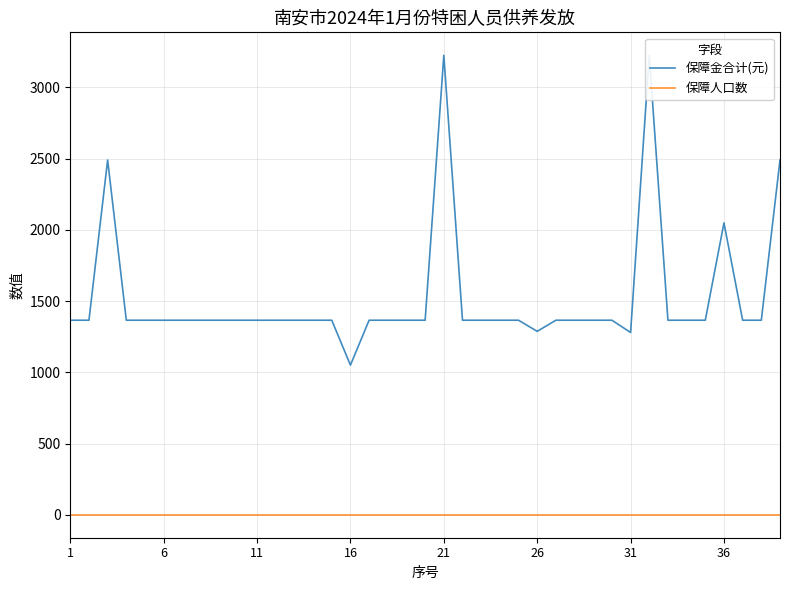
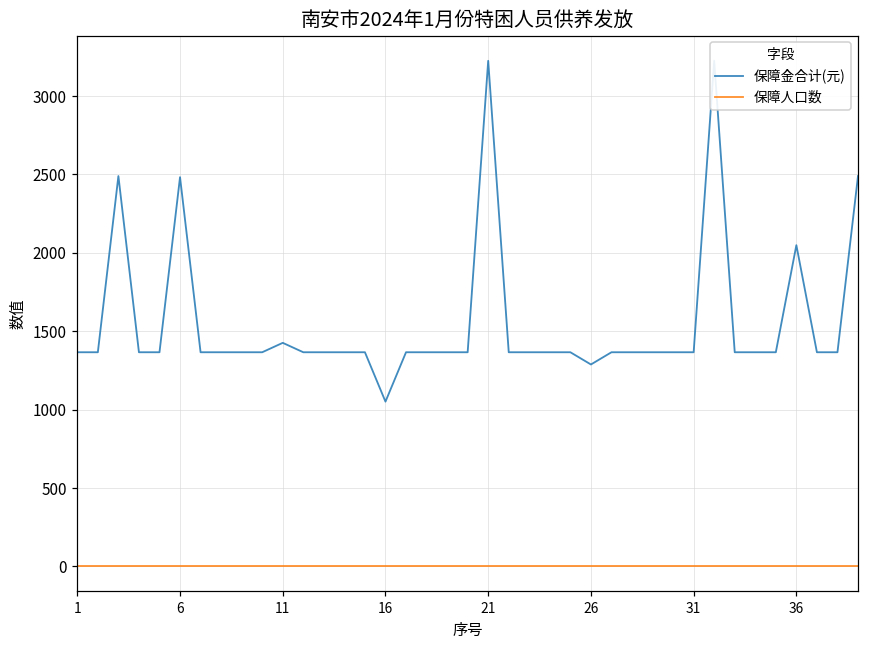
  {
    "保障金合计(元)": {
      "1": 1370,
-     "6": 1370,
-     "11": 1370,
+     "6": 2480,
+     "11": 1430,
      "16": 1050,
      "21": 3230,
      "26": 1290,
-     "31": 1280,
+     "31": 1370,
      "36": 2050
    },
    "保障人口数": {
      "1": 0,
      "6": 0,
      "11": 0,
      "16": 0,
      "21": 0,
      "26": 0,
      "31": 0,
      "36": 0
    }
  }
